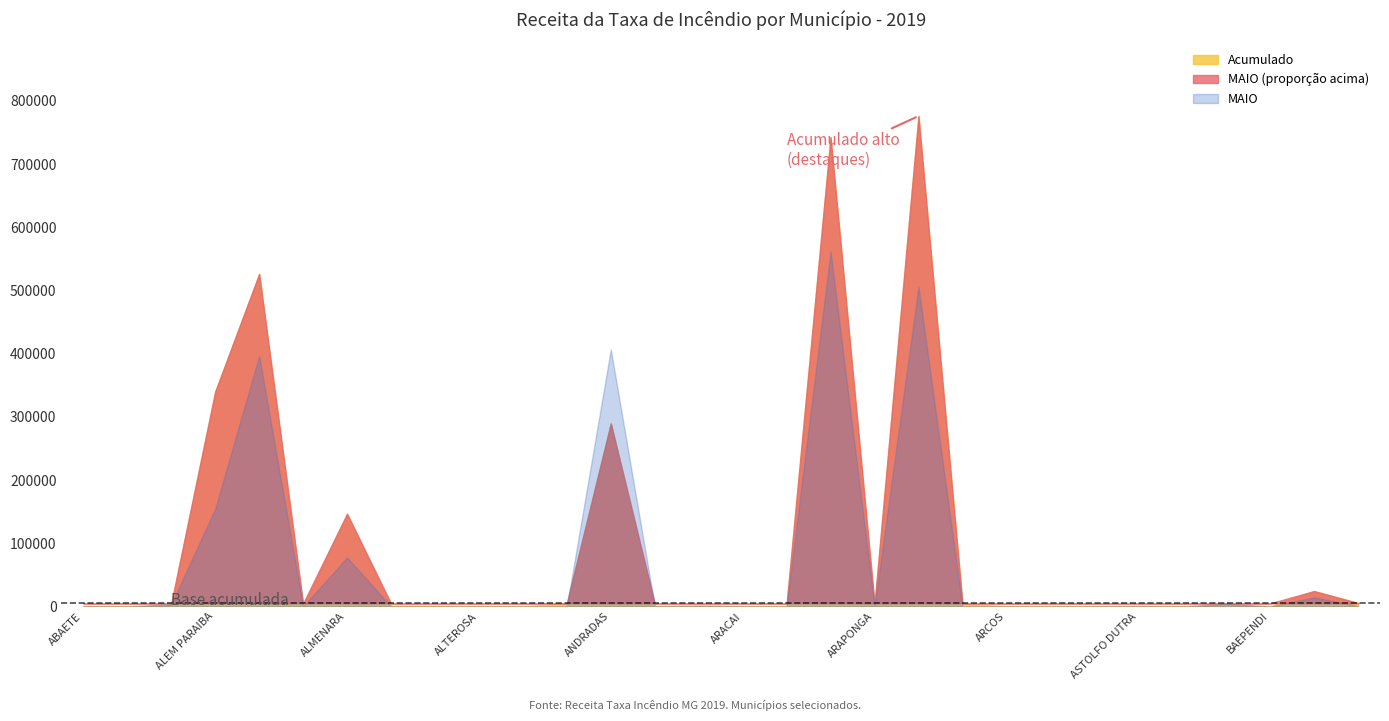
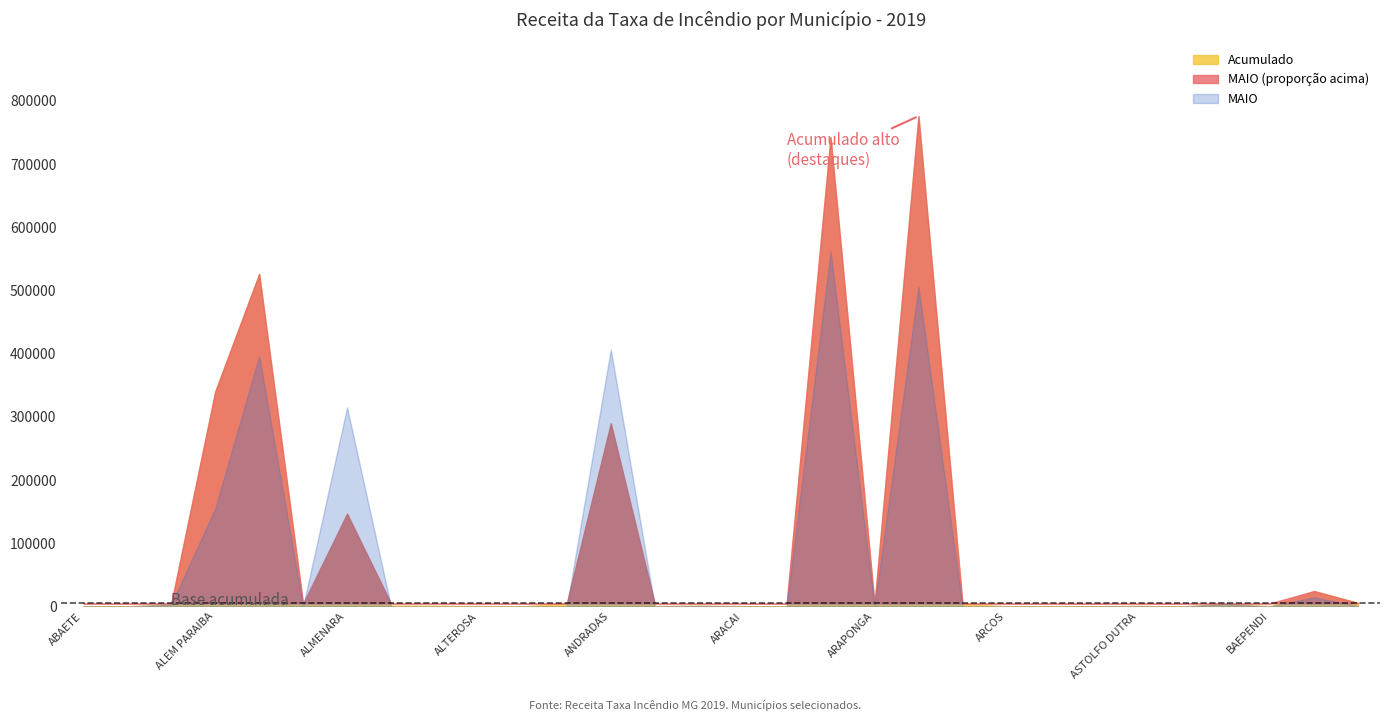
  {
    "MAIO": {
      "ALEM PARAIBA": 150000,
-     "ALMENARA": 80000,
+     "ALMENARA": 310000,
      "ANDRADAS": 410000
    }
  }
